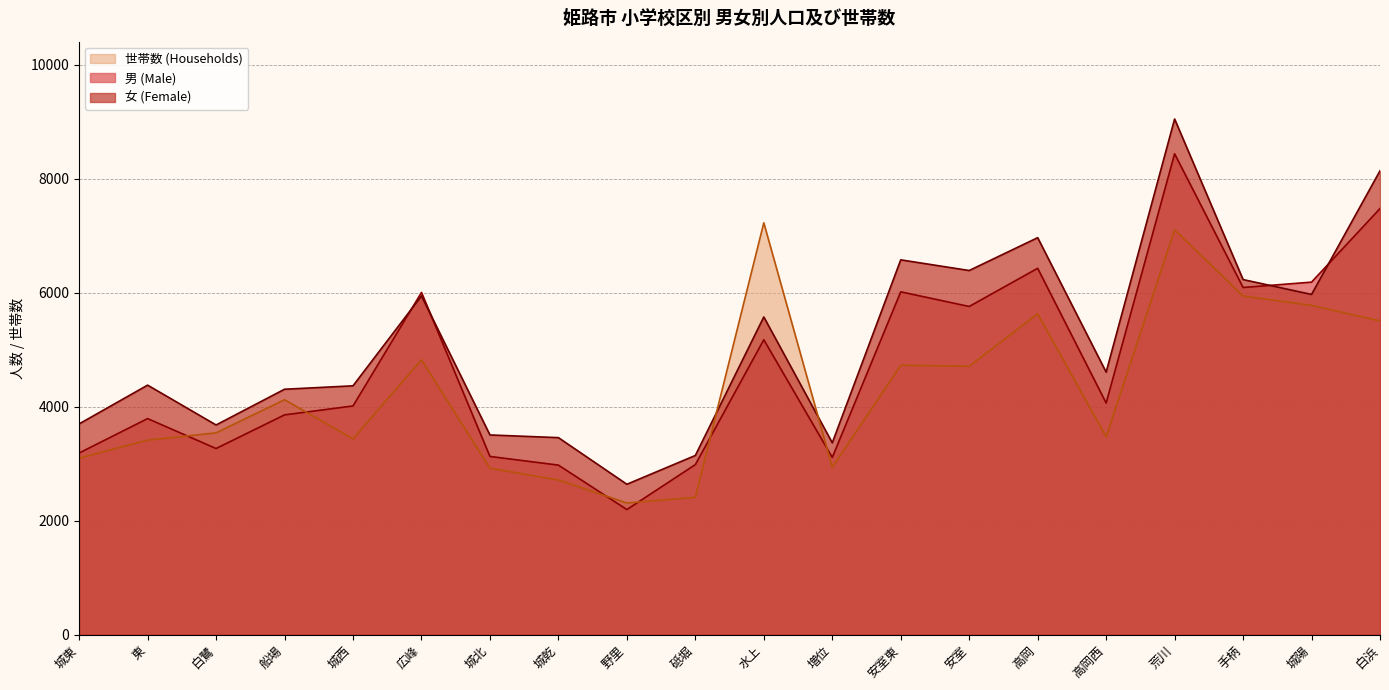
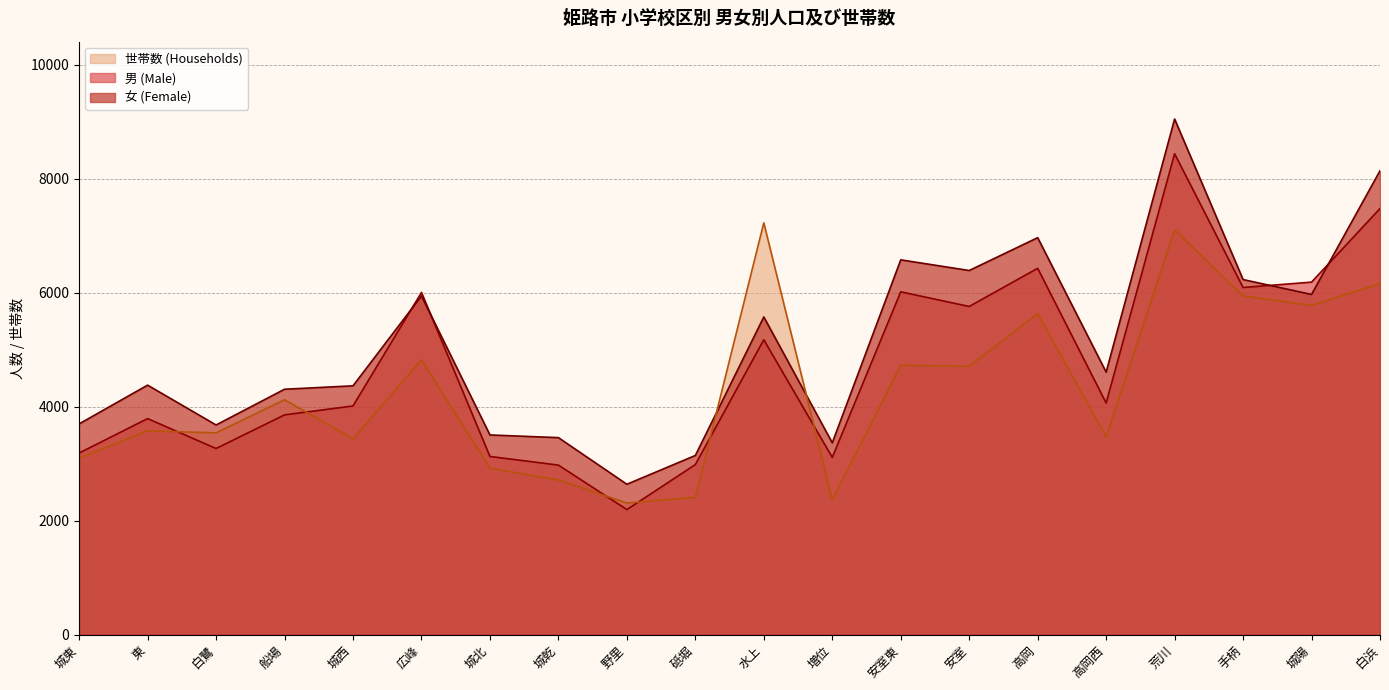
  {
    "世帯数 (Households)": {
      "城東": 3100,
-     "東": 3400,
+     "東": 3600,
      "白鷺": 3500,
      "船場": 4100,
      "城西": 3400,
      "広峰": 4800,
      "城北": 2900,
      "城乾": 2700,
      "野里": 2300,
      "砥堀": 2400,
      "水上": 7200,
-     "増位": 2900,
+     "増位": 2400,
      "安室東": 4700,
      "安室": 4700,
      "高岡": 5600,
      "高岡西": 3500,
      "荒川": 7100,
      "手柄": 5900,
      "城陽": 5800,
-     "白浜": 5500
+     "白浜": 6200
    }
  }
